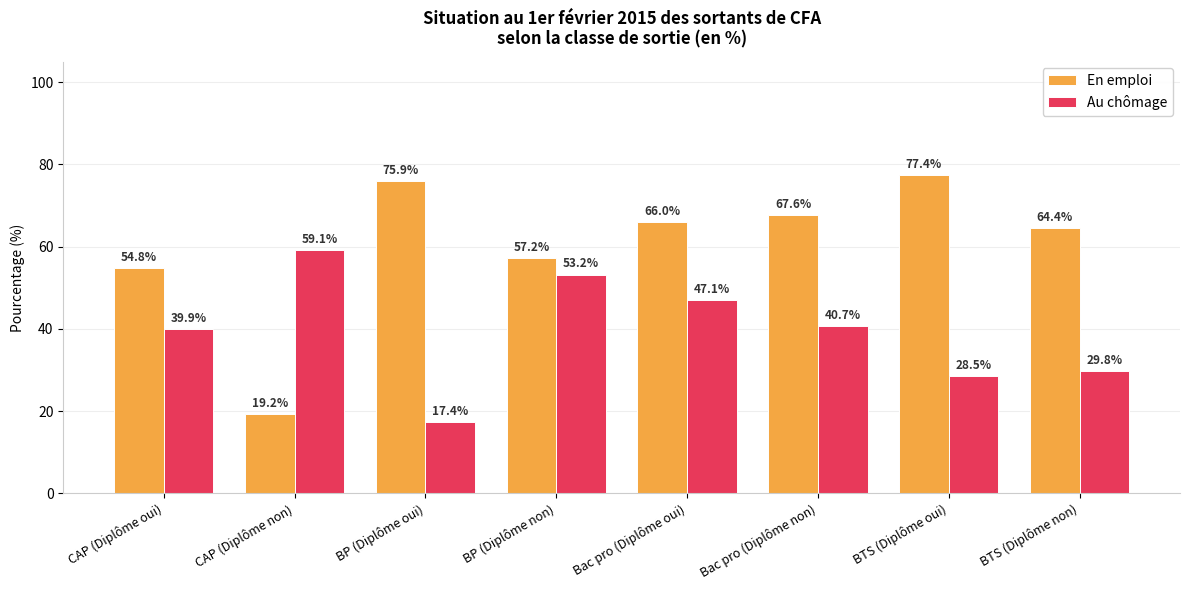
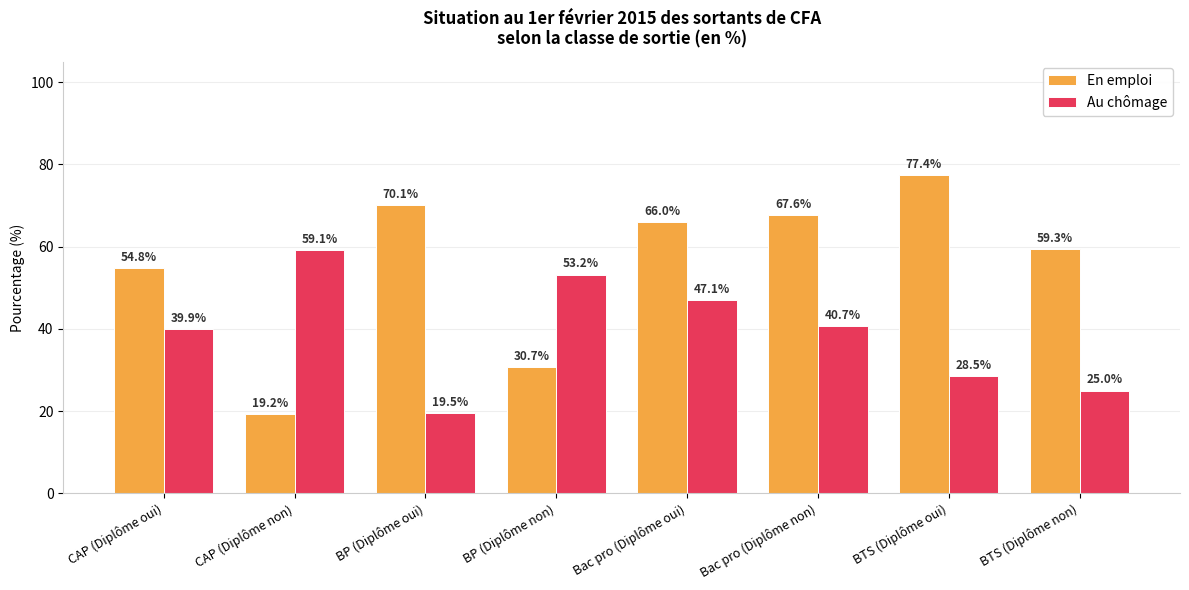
  {
    "En emploi": {
      "CAP (Diplôme oui)": "54.8%",
      "CAP (Diplôme non)": "19.2%",
-     "BP (Diplôme oui)": "75.9%",
-     "BP (Diplôme non)": "57.2%",
+     "BP (Diplôme oui)": "70.1%",
+     "BP (Diplôme non)": "30.7%",
      "Bac pro (Diplôme oui)": "66.0%",
      "Bac pro (Diplôme non)": "67.6%",
      "BTS (Diplôme oui)": "77.4%",
-     "BTS (Diplôme non)": "64.4%"
+     "BTS (Diplôme non)": "59.3%"
    },
    "Au chômage": {
      "CAP (Diplôme oui)": "39.9%",
      "CAP (Diplôme non)": "59.1%",
-     "BP (Diplôme oui)": "17.4%",
+     "BP (Diplôme oui)": "19.5%",
      "BP (Diplôme non)": "53.2%",
      "Bac pro (Diplôme oui)": "47.1%",
      "Bac pro (Diplôme non)": "40.7%",
      "BTS (Diplôme oui)": "28.5%",
-     "BTS (Diplôme non)": "29.8%"
+     "BTS (Diplôme non)": "25.0%"
    }
  }
